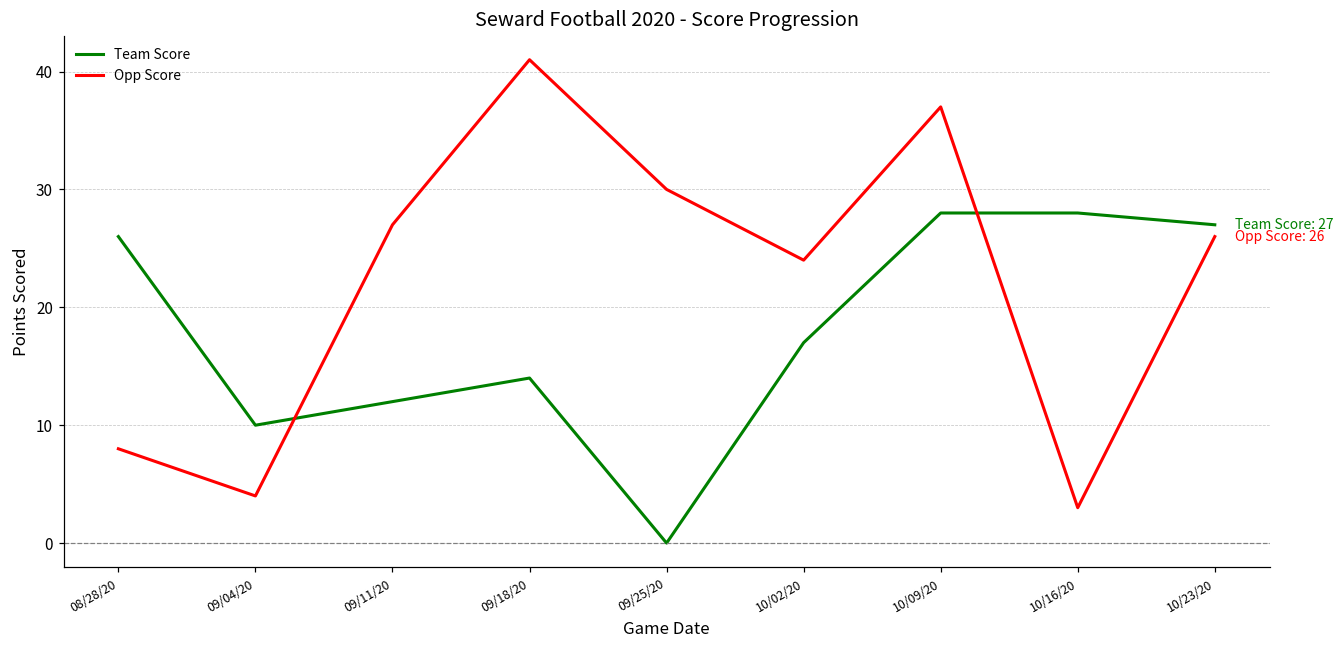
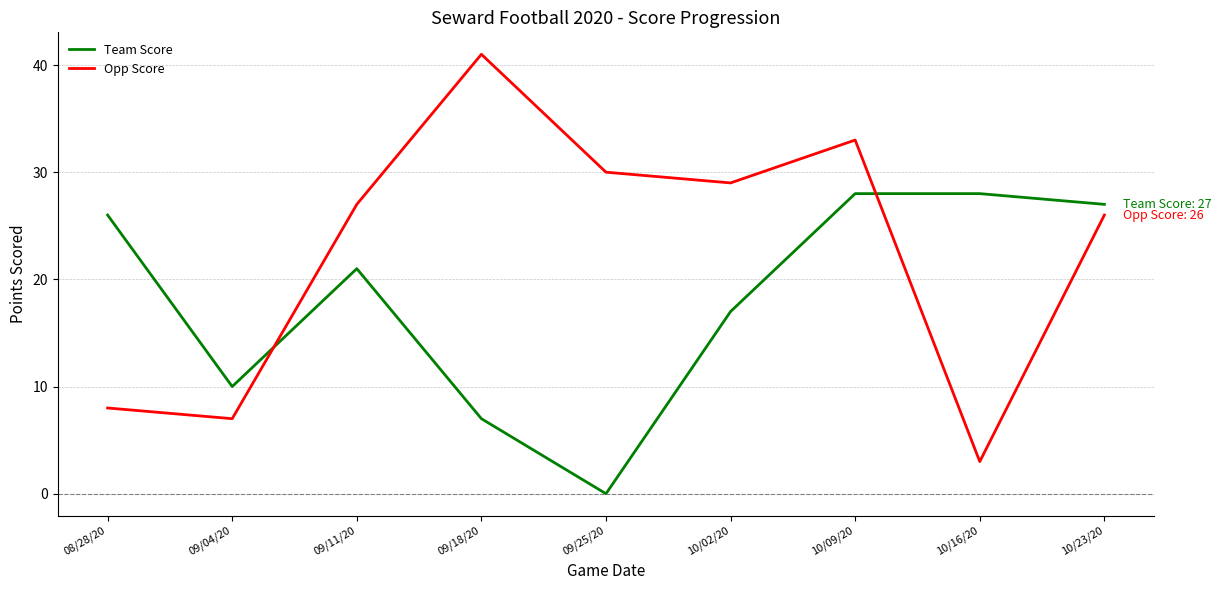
  {
    "Team Score": {
      "08/28/20": 26,
      "09/04/20": 10,
-     "09/11/20": 12,
-     "09/18/20": 14,
+     "09/11/20": 21,
+     "09/18/20": 7,
      "09/25/20": 0,
      "10/02/20": 17,
      "10/09/20": 28,
      "10/16/20": 28
    },
    "Opp Score": {
      "08/28/20": 8,
-     "09/04/20": 4,
+     "09/04/20": 7,
      "09/11/20": 27,
      "09/18/20": 41,
      "09/25/20": 30,
-     "10/02/20": 24,
-     "10/09/20": 37,
+     "10/02/20": 29,
+     "10/09/20": 33,
      "10/16/20": 3
    }
  }
